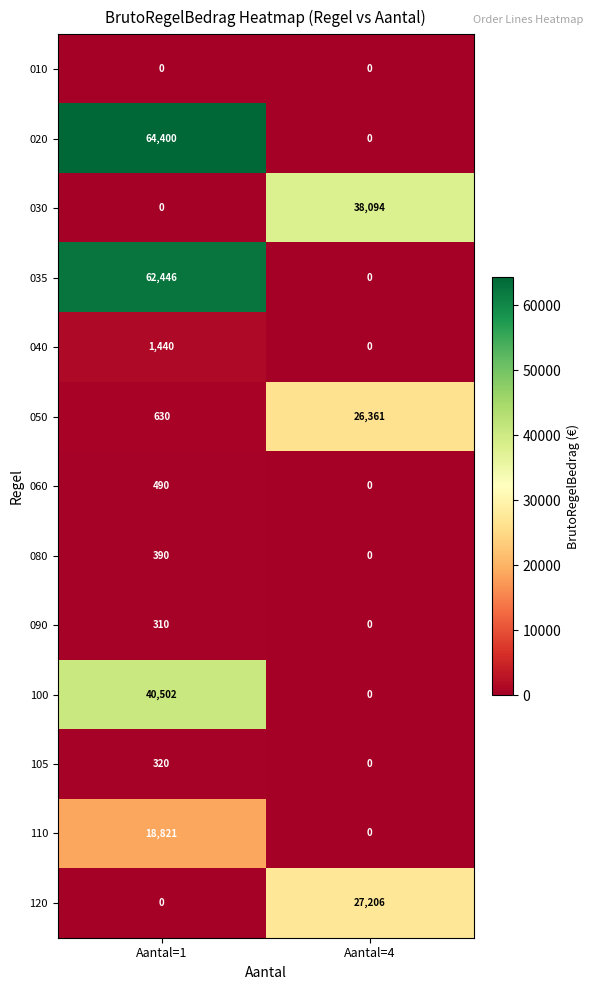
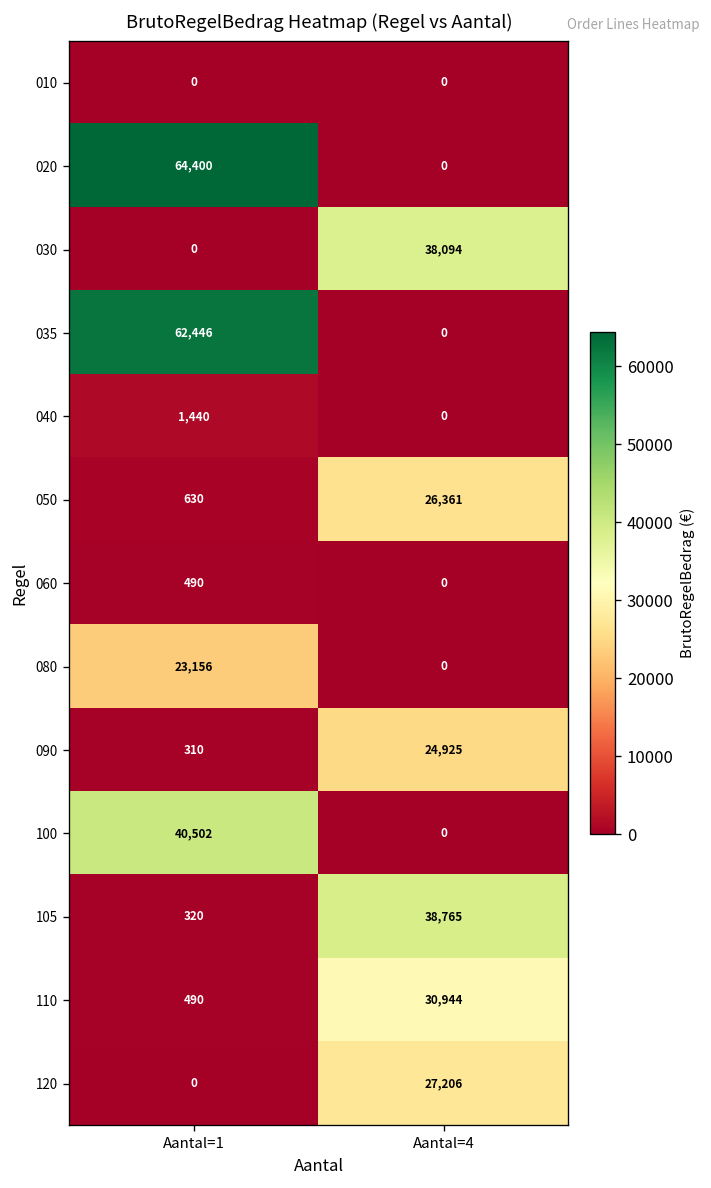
  {
    "010": {
      "Aantal=1": "0",
      "Aantal=4": "0"
    },
    "020": {
      "Aantal=1": "64,400",
      "Aantal=4": "0"
    },
    "030": {
      "Aantal=1": "0",
      "Aantal=4": "38,094"
    },
    "035": {
      "Aantal=1": "62,446",
      "Aantal=4": "0"
    },
    "040": {
      "Aantal=1": "1,440",
      "Aantal=4": "0"
    },
    "050": {
      "Aantal=1": "630",
      "Aantal=4": "26,361"
    },
    "060": {
      "Aantal=1": "490",
      "Aantal=4": "0"
    },
    "080": {
-     "Aantal=1": "390",
+     "Aantal=1": "23,156",
      "Aantal=4": "0"
    },
    "090": {
      "Aantal=1": "310",
-     "Aantal=4": "0"
+     "Aantal=4": "24,925"
    },
    "100": {
      "Aantal=1": "40,502",
      "Aantal=4": "0"
    },
    "105": {
      "Aantal=1": "320",
-     "Aantal=4": "0"
+     "Aantal=4": "38,765"
    },
    "110": {
-     "Aantal=1": "18,821",
-     "Aantal=4": "0"
+     "Aantal=1": "490",
+     "Aantal=4": "30,944"
    },
    "120": {
      "Aantal=1": "0",
      "Aantal=4": "27,206"
    }
  }
